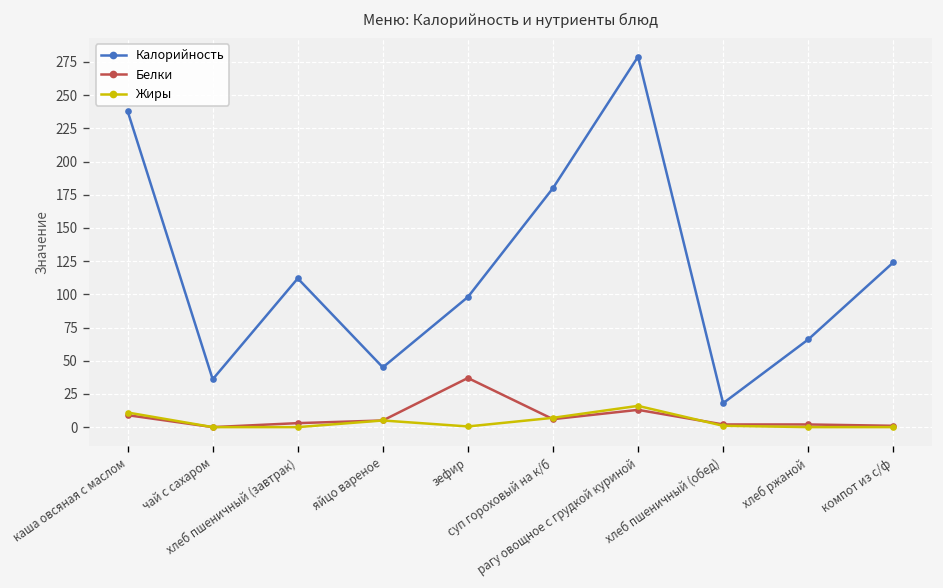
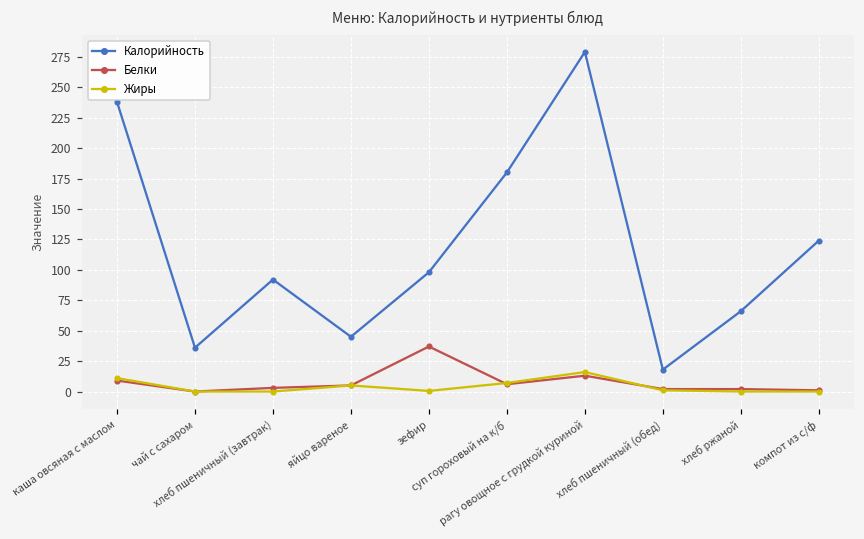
  {
    "Калорийность": {
      "каша овсяная с маслом": 238,
      "чай с сахаром": 36,
-     "хлеб пшеничный (завтрак)": 112,
+     "хлеб пшеничный (завтрак)": 92,
      "яйцо вареное": 45,
      "зефир": 98,
      "суп гороховый на к/б": 180,
      "рагу овощное с грудкой куриной": 279,
      "хлеб пшеничный (обед)": 18,
      "хлеб ржаной": 66,
      "компот из с/ф": 124
    },
    "Белки": {
      "хлеб пшеничный (завтрак)": 3,
      "зефир": 37,
      "рагу овощное с грудкой куриной": 13
    },
    "Жиры": {
      "хлеб пшеничный (завтрак)": 0,
      "зефир": 1,
      "рагу овощное с грудкой куриной": 16
    }
  }
